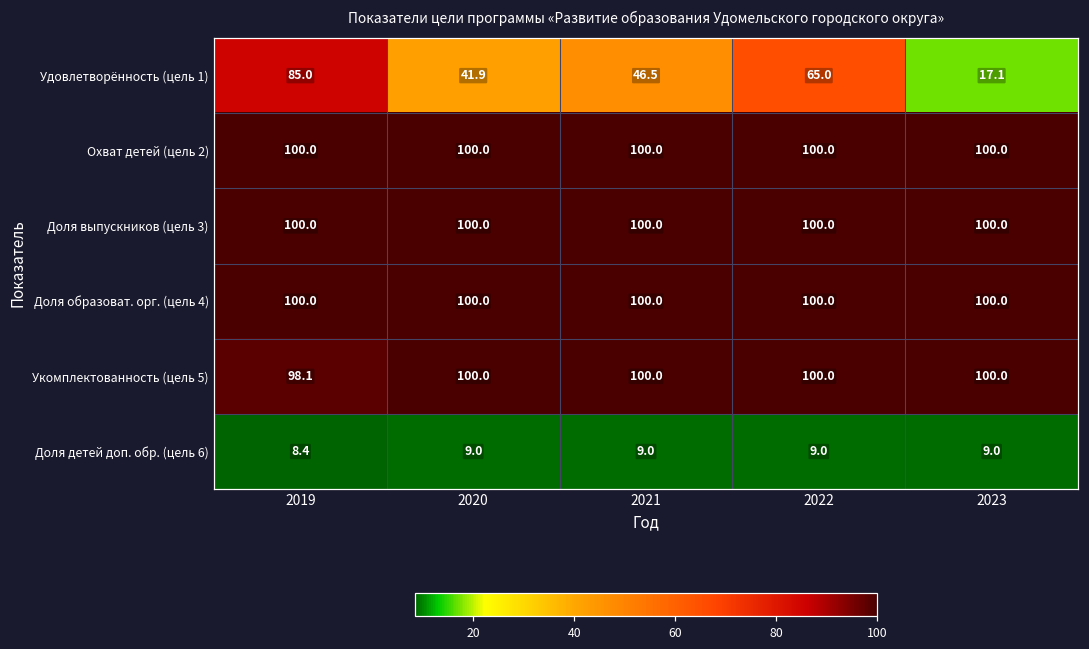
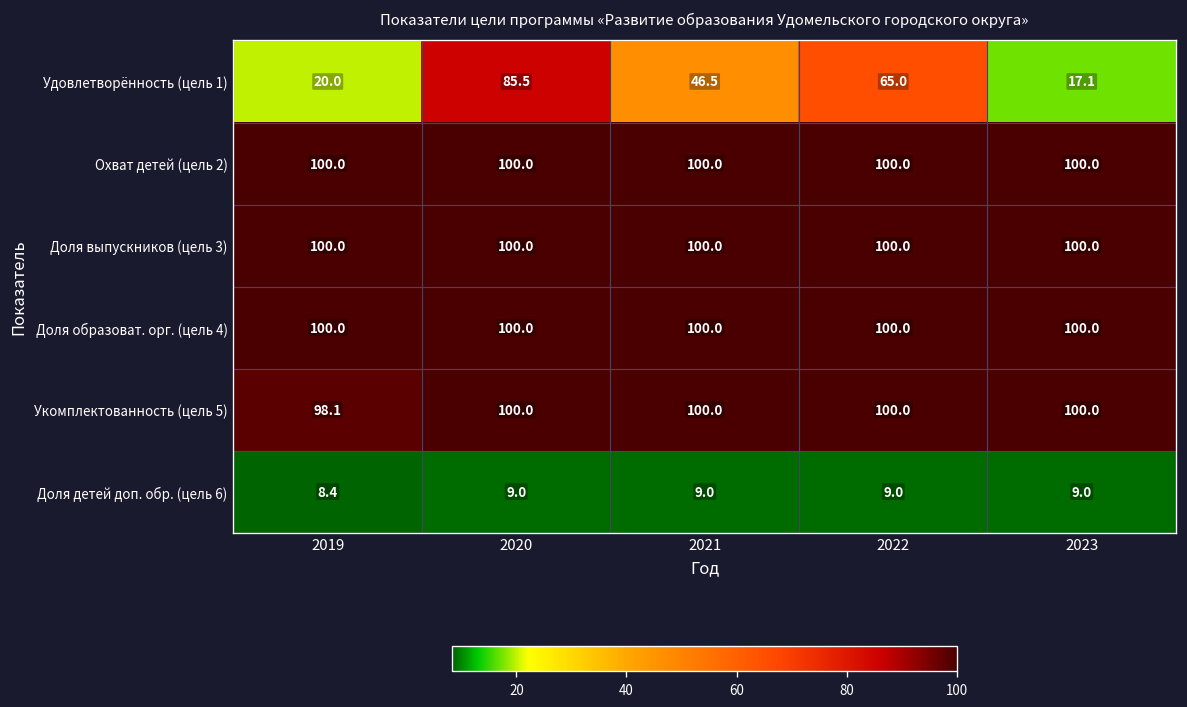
  {
    "Удовлетворённость (цель 1)": {
-     "2019": 85.0,
-     "2020": 41.9
+     "2019": 20.0,
+     "2020": 85.5
    }
  }
